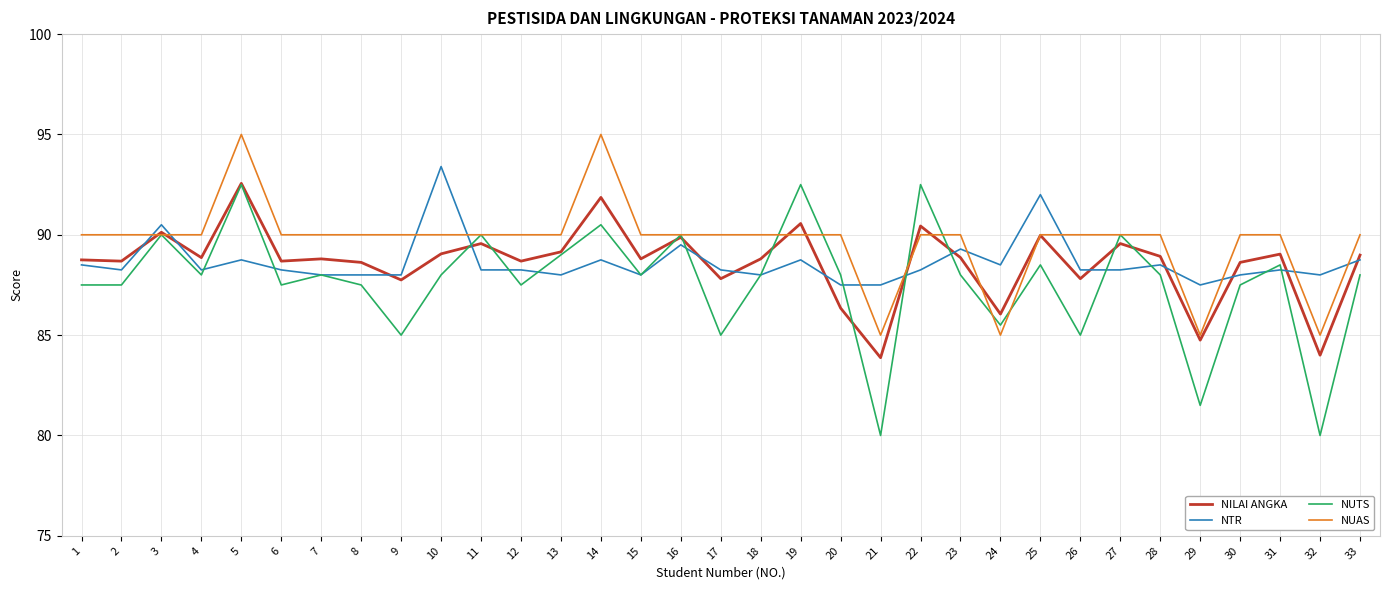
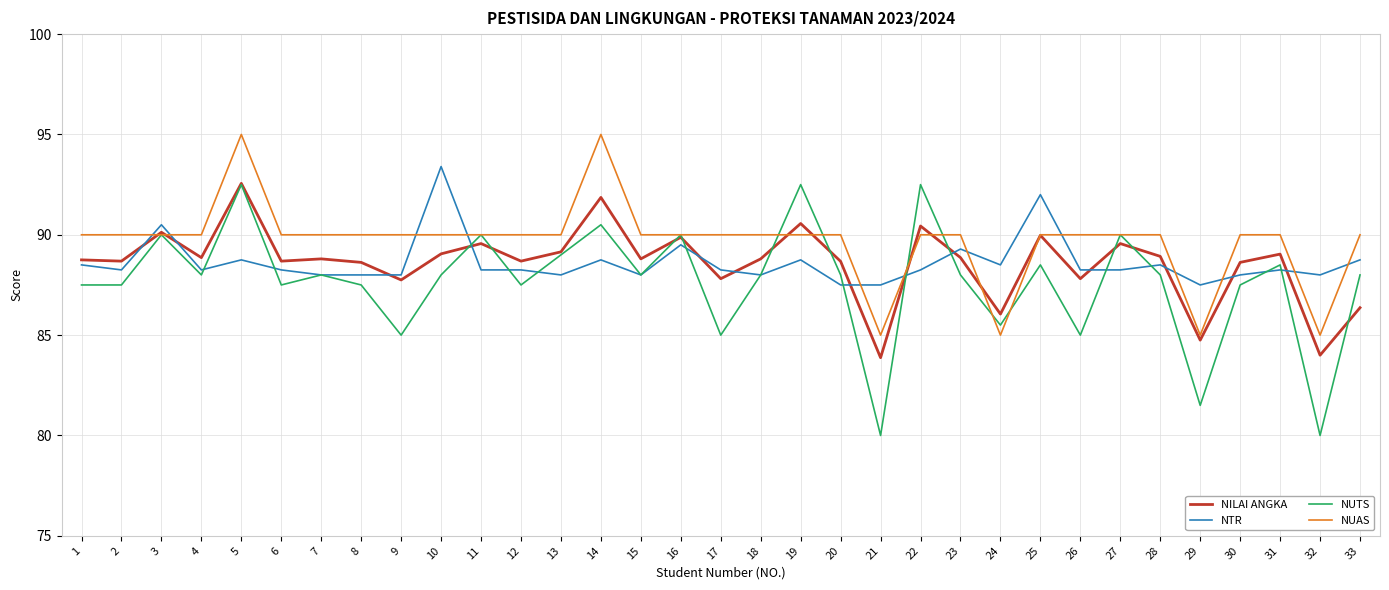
  {
    "NILAI ANGKA": {
      "1": 88.8,
      "2": 88.7,
      "4": 88.9,
      "6": 88.7,
      "7": 88.8,
      "8": 88.6,
      "9": 87.8,
      "10": 89.1,
      "11": 89.6,
      "12": 88.7,
      "13": 89.2,
      "14": 91.9,
      "15": 88.8,
      "17": 87.8,
      "18": 88.8,
      "19": 90.6,
-     "20": 86.3,
+     "20": 88.7,
      "21": 83.9,
      "22": 90.4,
      "23": 88.9,
      "24": 86.1,
      "26": 87.8,
      "27": 89.6,
      "28": 88.9,
      "29": 84.8,
      "30": 88.6,
      "31": 89.0,
      "32": 84.0,
-     "33": 89.0
+     "33": 86.4
    },
    "NTR": {
      "1": 88.5,
      "2": 88.3,
      "3": 90.5,
      "4": 88.3,
      "5": 88.8,
      "6": 88.3,
      "8": 88.0,
      "9": 88.0,
      "10": 93.4,
      "11": 88.3,
      "12": 88.3,
      "13": 88.0,
      "14": 88.8,
      "16": 89.5,
      "17": 88.3,
      "19": 88.8,
      "20": 87.5,
      "21": 87.5,
      "22": 88.3,
      "23": 89.3,
      "24": 88.5,
      "25": 92.0,
      "26": 88.3,
      "27": 88.3,
      "28": 88.5,
      "29": 87.5,
      "30": 88.0,
      "31": 88.3,
      "32": 88.0,
      "33": 88.8
    },
    "NUTS": {
      "1": 87.5,
      "2": 87.5,
      "4": 88.0,
      "6": 87.5,
      "8": 87.5,
      "9": 85.0,
      "10": 88.0,
      "12": 87.5,
      "13": 89.0,
      "14": 90.5,
      "17": 85.0,
      "19": 92.5,
      "20": 88.0,
      "21": 80.0,
      "22": 92.5,
      "23": 88.0,
      "24": 85.5,
      "25": 88.5,
      "26": 85.0,
      "28": 88.0,
      "29": 81.5,
      "30": 87.5,
      "31": 88.5,
      "32": 80.0,
      "33": 88.0
    },
    "NUAS": {
      "1": 90.0,
      "2": 90.0,
      "4": 90.0,
      "5": 95.0,
      "6": 90.0,
      "7": 90.0,
      "8": 90.0,
      "9": 90.0,
      "10": 90.0,
      "12": 90.0,
      "13": 90.0,
      "14": 95.0,
      "15": 90.0,
      "17": 90.0,
      "18": 90.0,
      "19": 90.0,
      "20": 90.0,
      "21": 85.0,
      "22": 90.0,
      "23": 90.0,
      "24": 85.0,
      "26": 90.0,
      "28": 90.0,
      "29": 85.0,
      "30": 90.0,
      "31": 90.0,
      "32": 85.0,
      "33": 90.0
    }
  }
